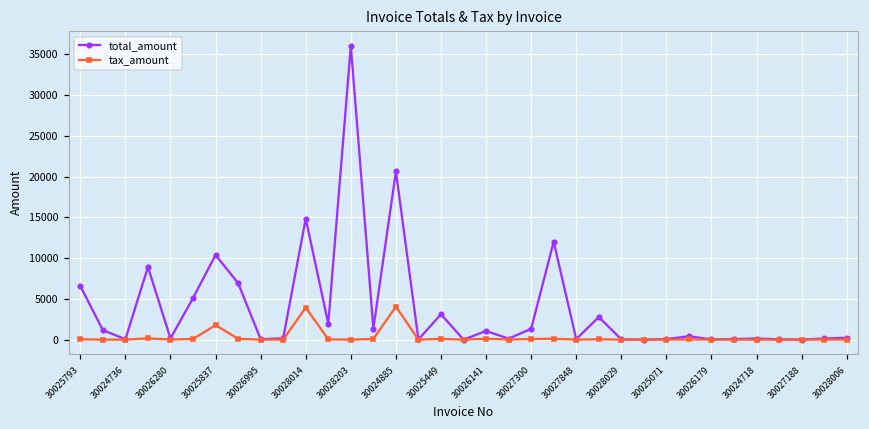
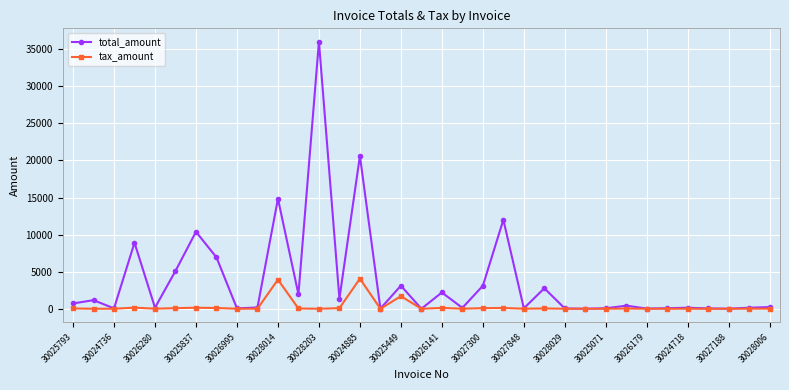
  {
    "total_amount": {
-     "30025793": 7000,
+     "30025793": 1000,
      "30025837": 10000,
      "30028014": 15000,
      "30028203": 36000,
      "30024885": 21000,
      "30025449": 3000,
-     "30026141": 1000,
-     "30027300": 1000
+     "30026141": 2000,
+     "30027300": 3000
    },
    "tax_amount": {
      "30025793": 0,
-     "30025837": 2000,
+     "30025837": 0,
      "30028014": 4000,
      "30028203": 0,
      "30024885": 4000,
-     "30025449": 0,
+     "30025449": 2000,
      "30026141": 0,
      "30027300": 0
    }
  }
